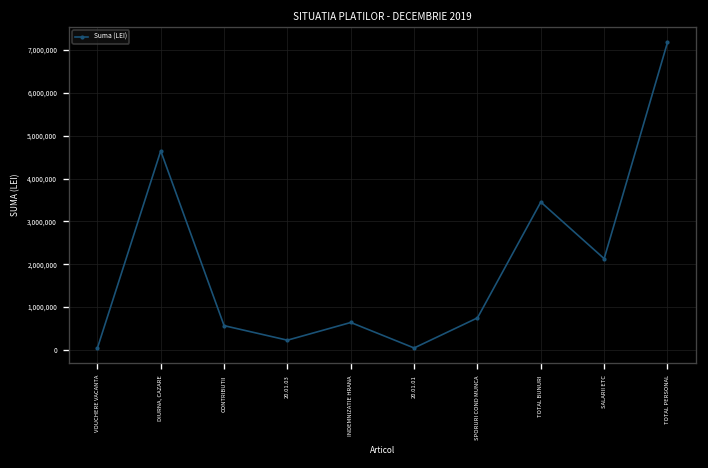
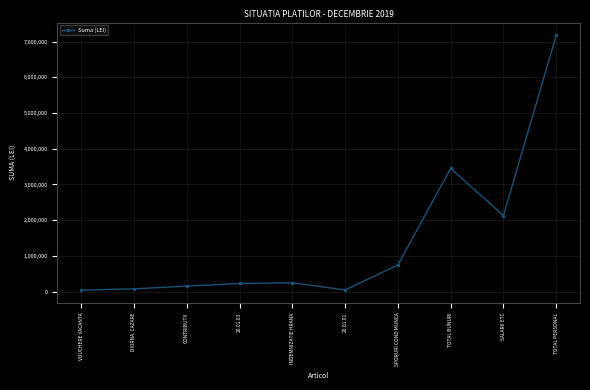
  {
    "VOUCHERE VACANTA": "0",
-   "DIURNA, CAZARE": "4,600,000",
-   "CONTRIBUTII": "600,000",
+   "DIURNA, CAZARE": "100,000",
+   "CONTRIBUTII": "200,000",
    "20.01.03": "200,000",
-   "INDEMNIZATIE HRANA": "600,000",
+   "INDEMNIZATIE HRANA": "200,000",
    "20.01.01": "0",
    "SPORURI COND MUNCA": "700,000",
    "TOTAL BUNURI": "3,500,000",
    "SALARII ETC": "2,100,000",
    "TOTAL PERSONAL": "7,200,000"
  }
